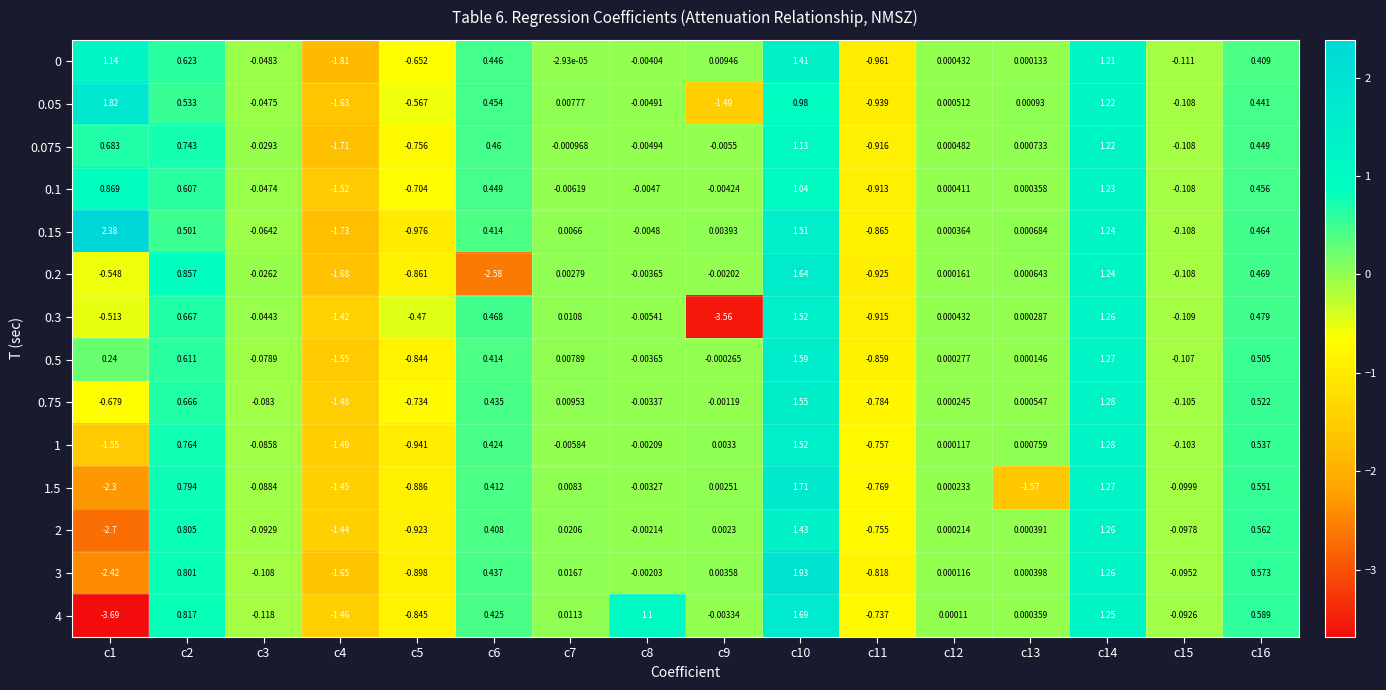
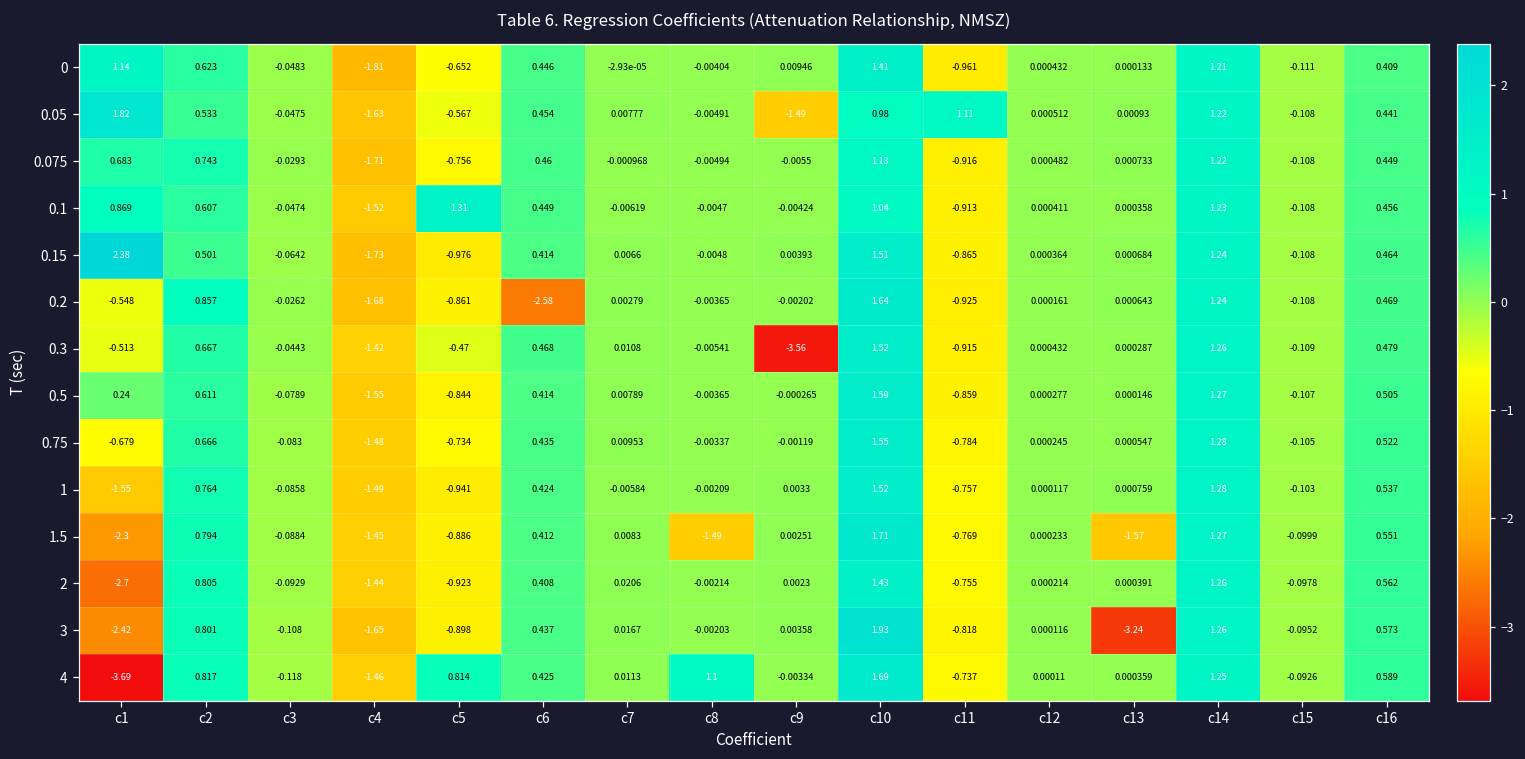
  {
    "0.05": {
      "c1": 1.82,
      "c2": 0.533,
      "c3": -0.0475,
      "c4": -1.63,
      "c5": -0.567,
      "c6": 0.454,
      "c7": 0.00777,
      "c8": -0.00491,
      "c9": -1.49,
      "c10": 0.98,
-     "c11": -0.939,
+     "c11": 1.11,
      "c12": 0.000512,
      "c13": 0.00093,
      "c14": 1.22,
      "c15": -0.108,
      "c16": 0.441
    },
    "0.1": {
      "c1": 0.869,
      "c2": 0.607,
      "c3": -0.0474,
      "c4": -1.52,
-     "c5": -0.704,
+     "c5": 1.31,
      "c6": 0.449,
      "c7": -0.00619,
      "c8": -0.0047,
      "c9": -0.00424,
      "c10": 1.04,
      "c11": -0.913,
      "c12": 0.000411,
      "c13": 0.000358,
      "c14": 1.23,
      "c15": -0.108,
      "c16": 0.456
    },
    "1.5": {
      "c1": -2.3,
      "c2": 0.794,
      "c3": -0.0884,
      "c4": -1.45,
      "c5": -0.886,
      "c6": 0.412,
      "c7": 0.0083,
-     "c8": -0.00327,
+     "c8": -1.49,
      "c9": 0.00251,
      "c10": 1.71,
      "c11": -0.769,
      "c12": 0.000233,
      "c13": -1.57,
      "c14": 1.27,
      "c15": -0.0999,
      "c16": 0.551
    },
    "3": {
      "c1": -2.42,
      "c2": 0.801,
      "c3": -0.108,
      "c4": -1.65,
      "c5": -0.898,
      "c6": 0.437,
      "c7": 0.0167,
      "c8": -0.00203,
      "c9": 0.00358,
      "c10": 1.93,
      "c11": -0.818,
      "c12": 0.000116,
-     "c13": 0.000398,
+     "c13": -3.24,
      "c14": 1.26,
      "c15": -0.0952,
      "c16": 0.573
    },
    "4": {
      "c1": -3.69,
      "c2": 0.817,
      "c3": -0.118,
      "c4": -1.46,
-     "c5": -0.845,
+     "c5": 0.814,
      "c6": 0.425,
      "c7": 0.0113,
      "c8": 1.1,
      "c9": -0.00334,
      "c10": 1.69,
      "c11": -0.737,
      "c12": 0.00011,
      "c13": 0.000359,
      "c14": 1.25,
      "c15": -0.0926,
      "c16": 0.589
    }
  }
